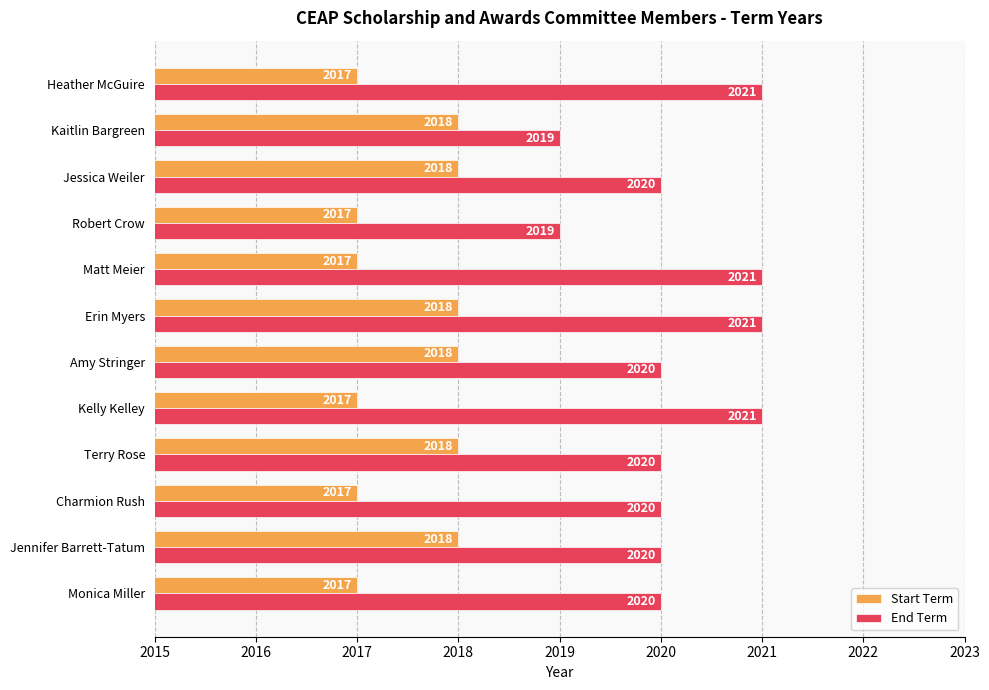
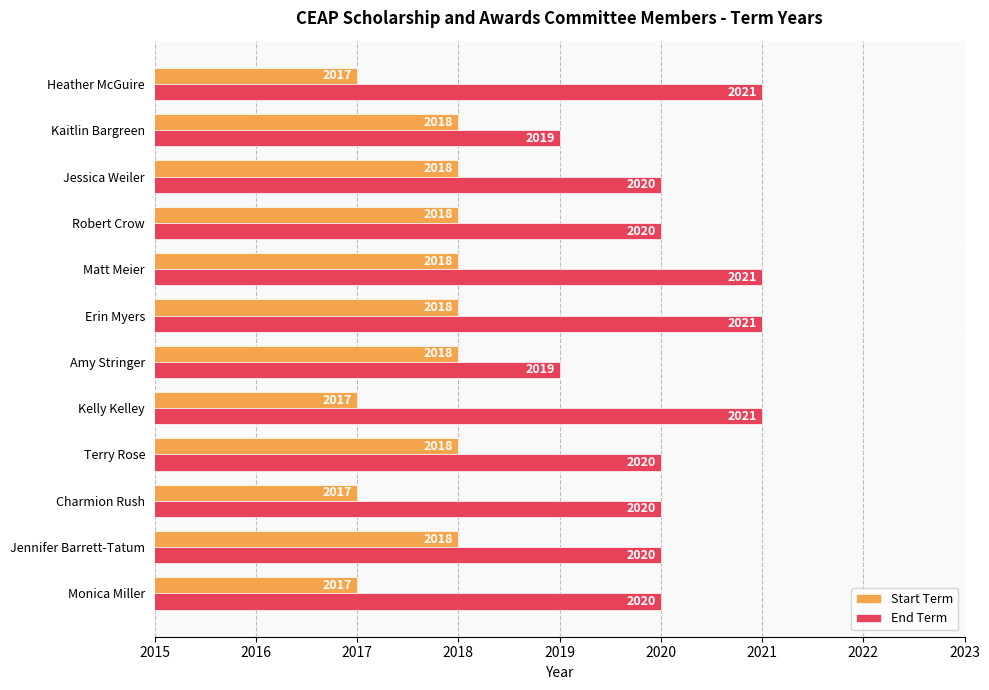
  {
    "Start Term": {
      "Heather McGuire": 2017,
      "Kaitlin Bargreen": 2018,
      "Jessica Weiler": 2018,
-     "Robert Crow": 2017,
-     "Matt Meier": 2017,
+     "Robert Crow": 2018,
+     "Matt Meier": 2018,
      "Erin Myers": 2018,
      "Amy Stringer": 2018,
      "Kelly Kelley": 2017,
      "Terry Rose": 2018,
      "Charmion Rush": 2017,
      "Jennifer Barrett-Tatum": 2018,
      "Monica Miller": 2017
    },
    "End Term": {
      "Heather McGuire": 2021,
      "Kaitlin Bargreen": 2019,
      "Jessica Weiler": 2020,
-     "Robert Crow": 2019,
+     "Robert Crow": 2020,
      "Matt Meier": 2021,
      "Erin Myers": 2021,
-     "Amy Stringer": 2020,
+     "Amy Stringer": 2019,
      "Kelly Kelley": 2021,
      "Terry Rose": 2020,
      "Charmion Rush": 2020,
      "Jennifer Barrett-Tatum": 2020,
      "Monica Miller": 2020
    }
  }
